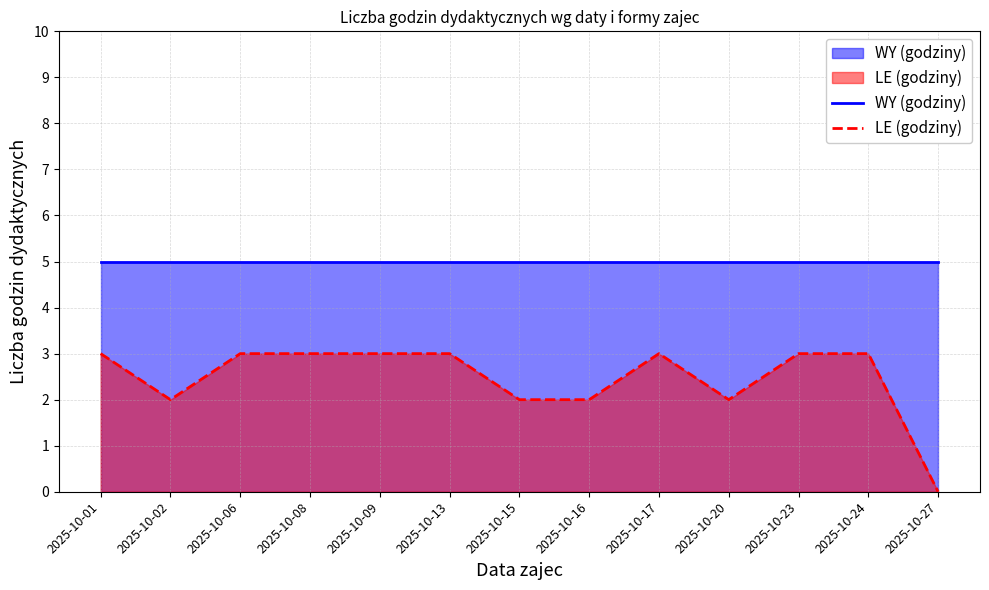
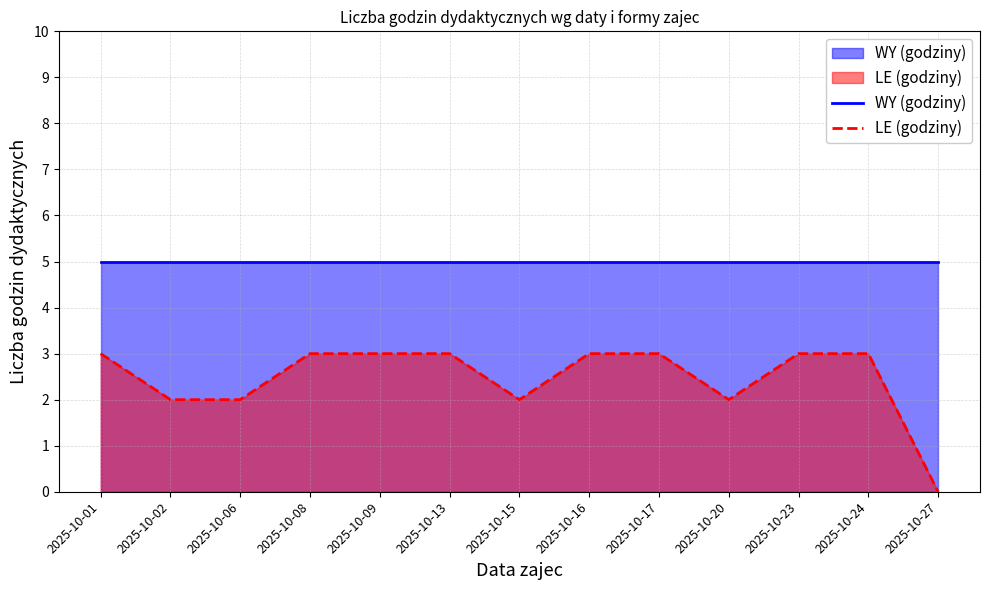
  {
    "WY (godziny)": {
      "2025-10-01": 5,
      "2025-10-02": 5,
      "2025-10-06": 5,
      "2025-10-08": 5,
      "2025-10-09": 5,
      "2025-10-13": 5,
      "2025-10-15": 5,
      "2025-10-16": 5,
      "2025-10-17": 5,
      "2025-10-20": 5,
      "2025-10-23": 5,
      "2025-10-24": 5,
      "2025-10-27": 5
    },
    "LE (godziny)": {
      "2025-10-01": 3,
      "2025-10-02": 2,
-     "2025-10-06": 3,
+     "2025-10-06": 2,
      "2025-10-08": 3,
      "2025-10-09": 3,
      "2025-10-13": 3,
      "2025-10-15": 2,
-     "2025-10-16": 2,
+     "2025-10-16": 3,
      "2025-10-17": 3,
      "2025-10-20": 2,
      "2025-10-23": 3,
      "2025-10-24": 3,
      "2025-10-27": 0
    }
  }
